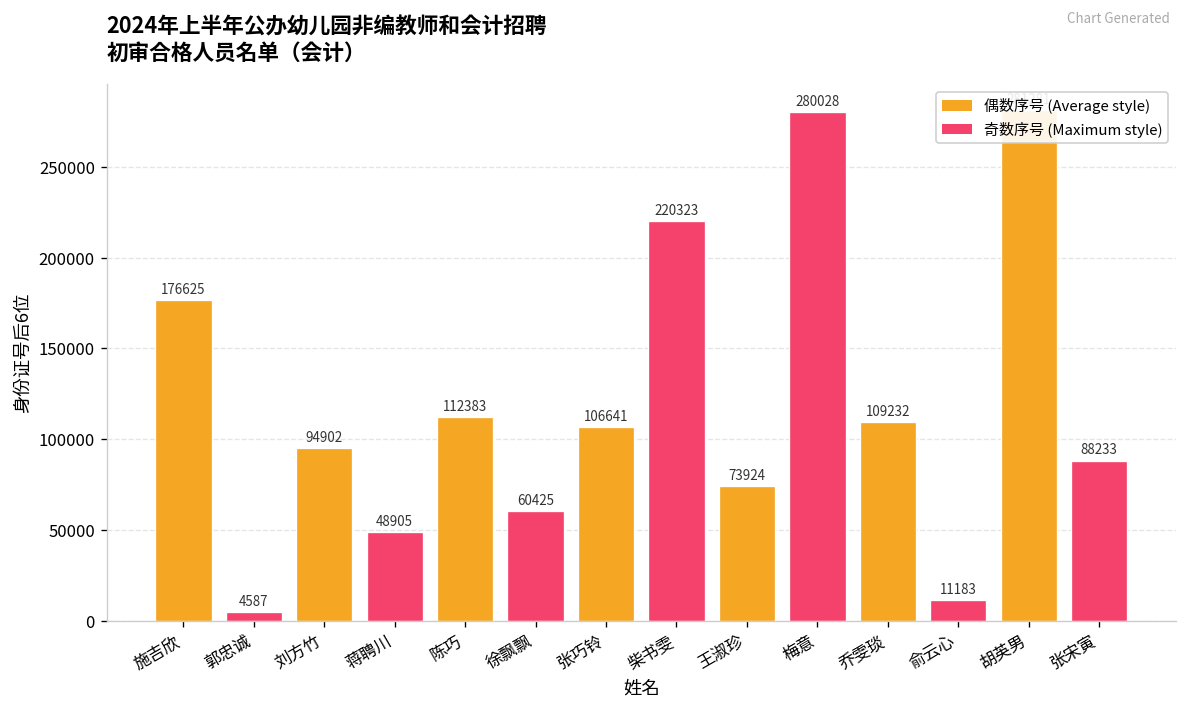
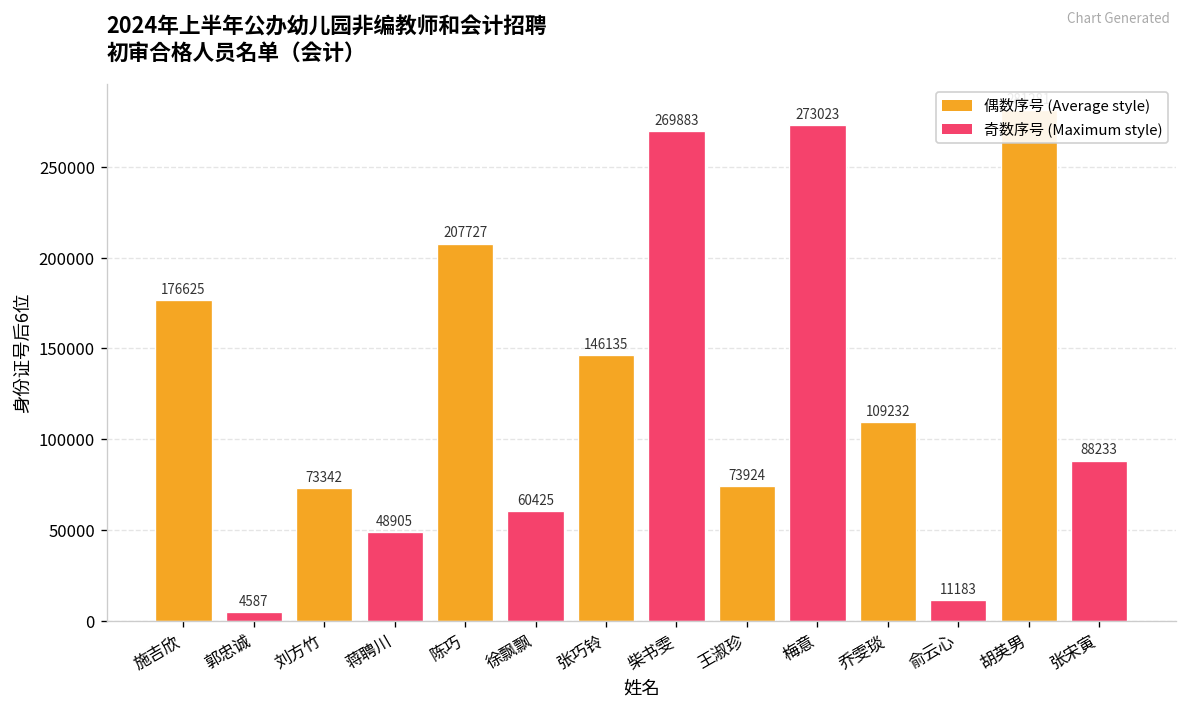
  {
    "施吉欣": 176625,
    "郭忠诚": 4587,
-   "刘方竹": 94902,
+   "刘方竹": 73342,
    "蒋聘川": 48905,
-   "陈巧": 112383,
+   "陈巧": 207727,
    "徐飘飘": 60425,
-   "张巧铃": 106641,
-   "柴书雯": 220323,
+   "张巧铃": 146135,
+   "柴书雯": 269883,
    "王淑珍": 73924,
-   "梅意": 280028,
+   "梅意": 273023,
    "乔雯琰": 109232,
    "俞云心": 11183,
    "张宋寅": 88233
  }
